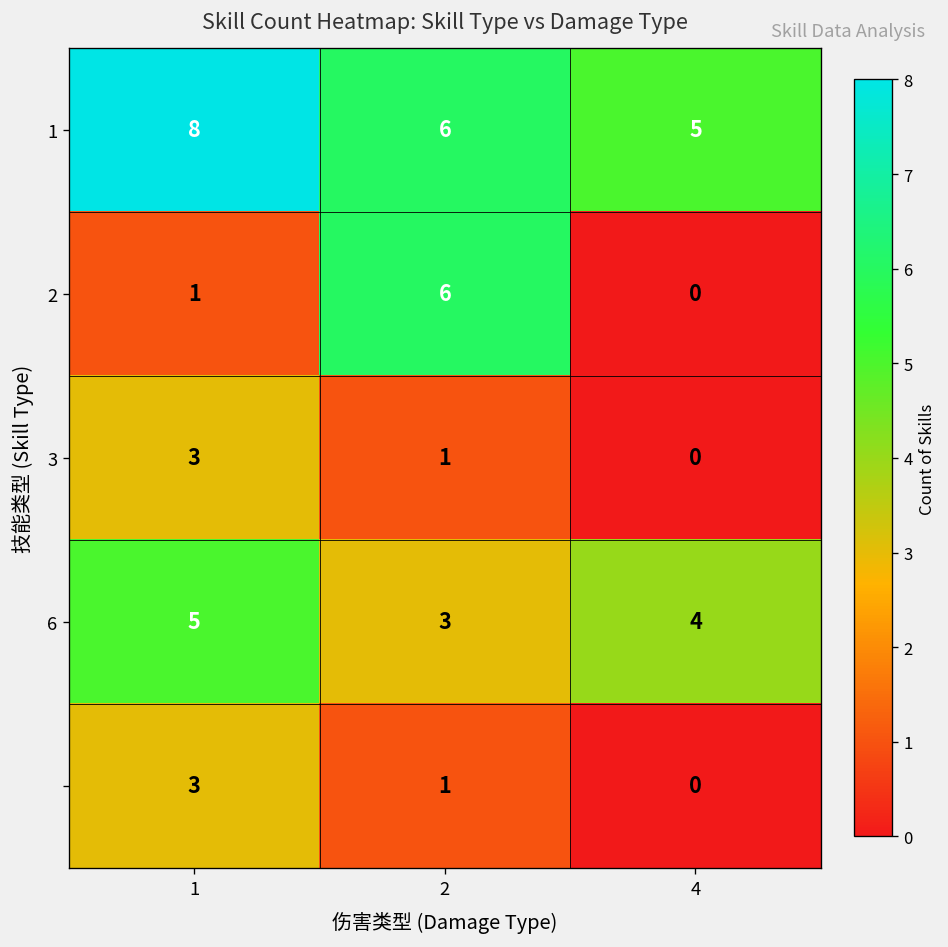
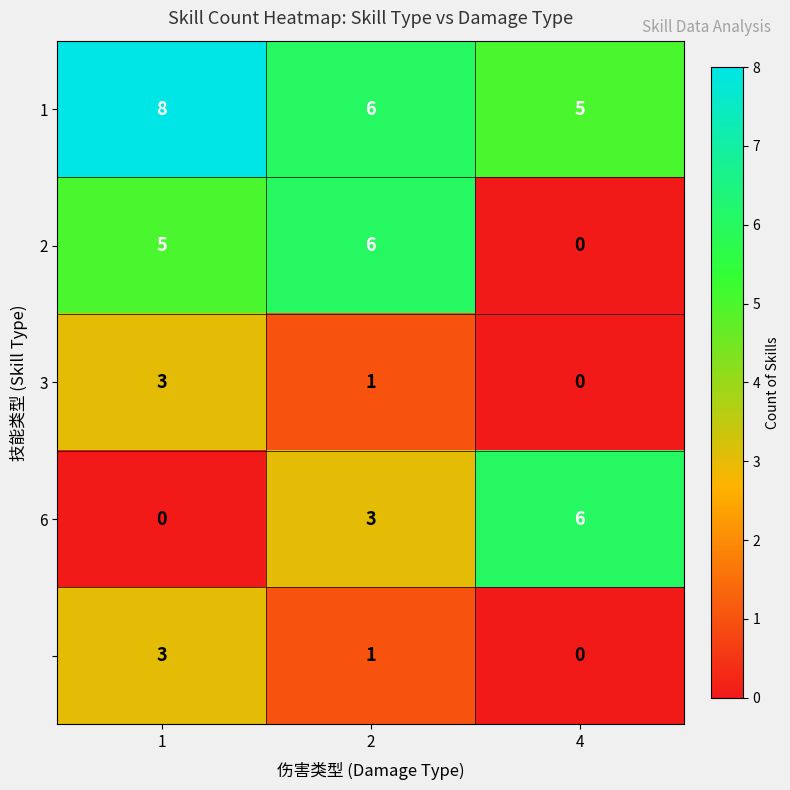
  {
    "1": {
      "1": 8,
      "2": 6,
      "4": 5
    },
    "2": {
-     "1": 1,
+     "1": 5,
      "2": 6,
      "4": 0
    },
    "3": {
      "1": 3,
      "2": 1,
      "4": 0
    },
    "6": {
-     "1": 5,
+     "1": 0,
      "2": 3,
-     "4": 4
+     "4": 6
    }
  }
